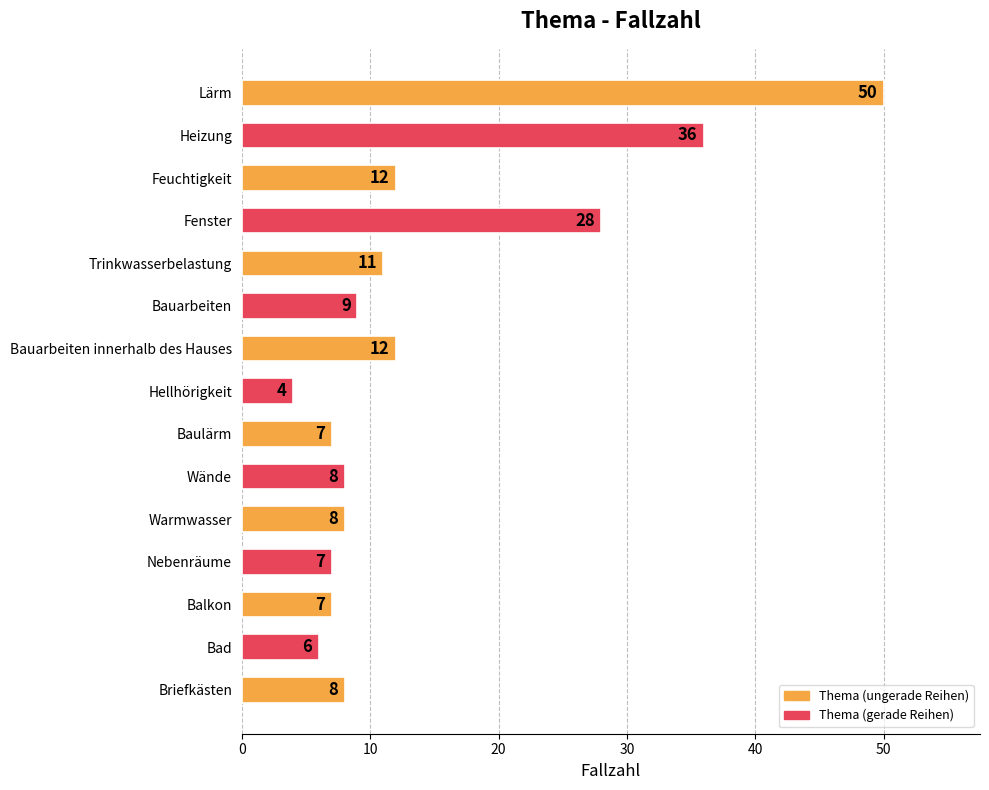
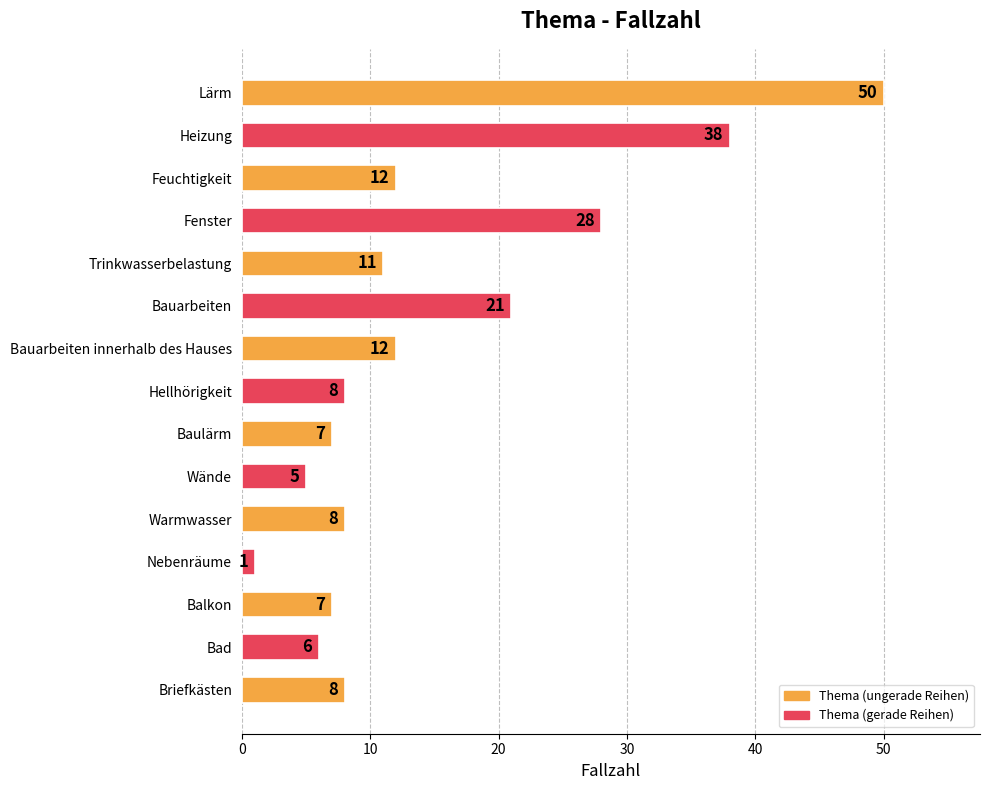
  {
    "Lärm": 50,
-   "Heizung": 36,
+   "Heizung": 38,
    "Feuchtigkeit": 12,
    "Fenster": 28,
    "Trinkwasserbelastung": 11,
-   "Bauarbeiten": 9,
+   "Bauarbeiten": 21,
    "Bauarbeiten innerhalb des Hauses": 12,
-   "Hellhörigkeit": 4,
+   "Hellhörigkeit": 8,
    "Baulärm": 7,
-   "Wände": 8,
+   "Wände": 5,
    "Warmwasser": 8,
-   "Nebenräume": 7,
+   "Nebenräume": 1,
    "Balkon": 7,
    "Bad": 6,
    "Briefkästen": 8
  }
